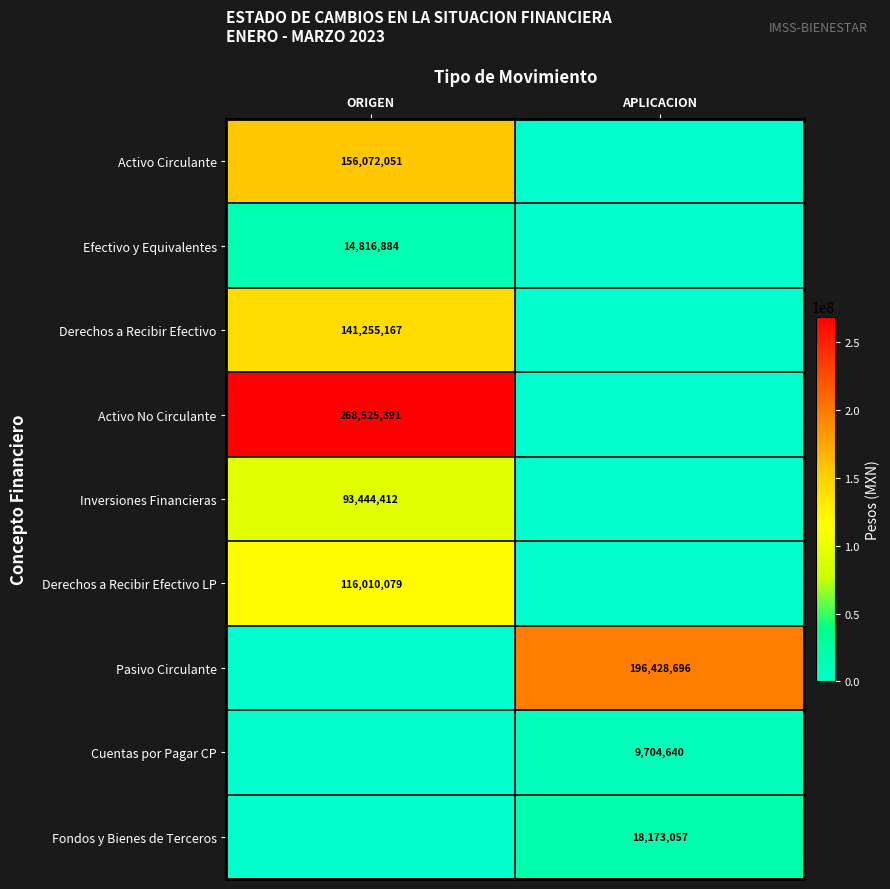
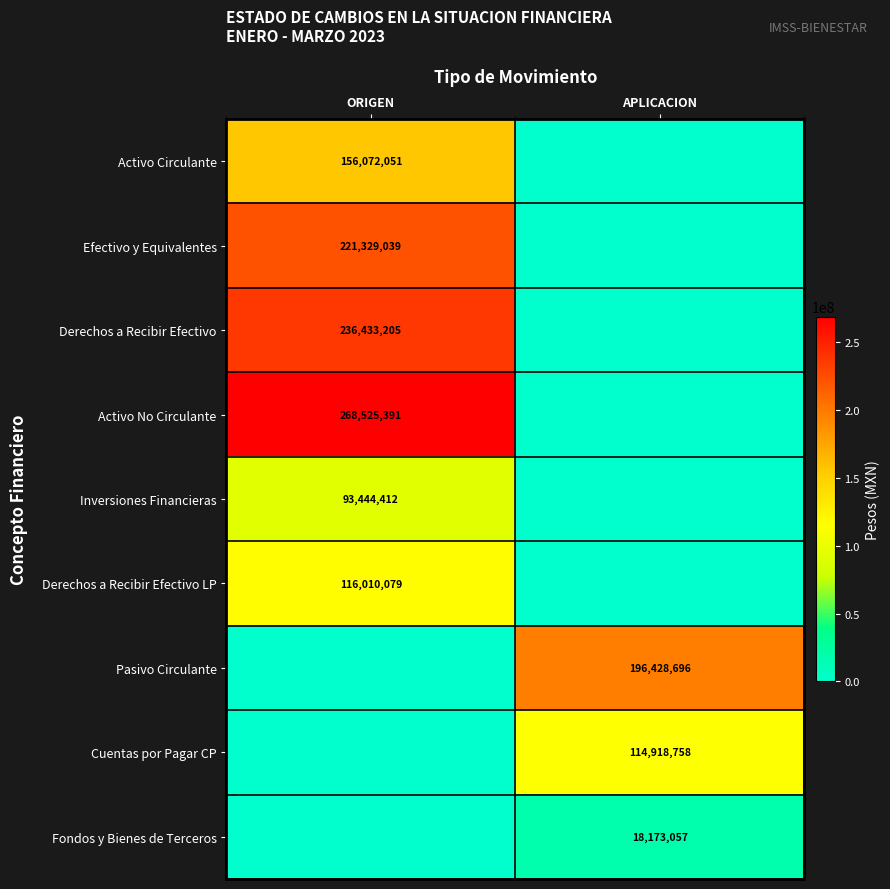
  {
    "Activo Circulante": {
      "ORIGEN": "156,072,051"
    },
    "Efectivo y Equivalentes": {
-     "ORIGEN": "14,816,884"
+     "ORIGEN": "221,329,039"
    },
    "Derechos a Recibir Efectivo": {
-     "ORIGEN": "141,255,167"
+     "ORIGEN": "236,433,205"
    },
    "Activo No Circulante": {
      "ORIGEN": "268,525,391"
    },
    "Inversiones Financieras": {
      "ORIGEN": "93,444,412"
    },
    "Derechos a Recibir Efectivo LP": {
      "ORIGEN": "116,010,079"
    },
    "Pasivo Circulante": {
      "APLICACION": "196,428,696"
    },
    "Cuentas por Pagar CP": {
-     "APLICACION": "9,704,640"
+     "APLICACION": "114,918,758"
    },
    "Fondos y Bienes de Terceros": {
      "APLICACION": "18,173,057"
    }
  }
